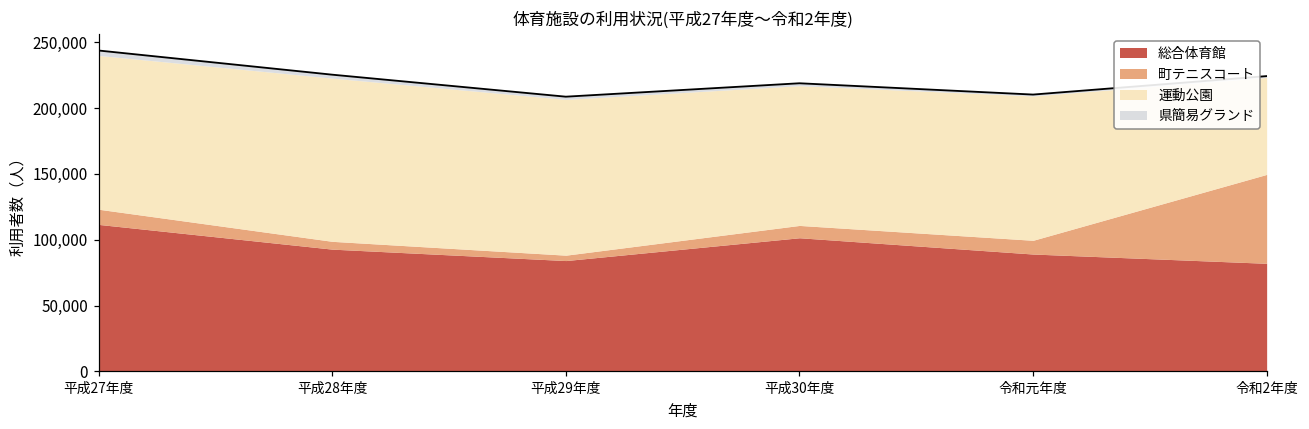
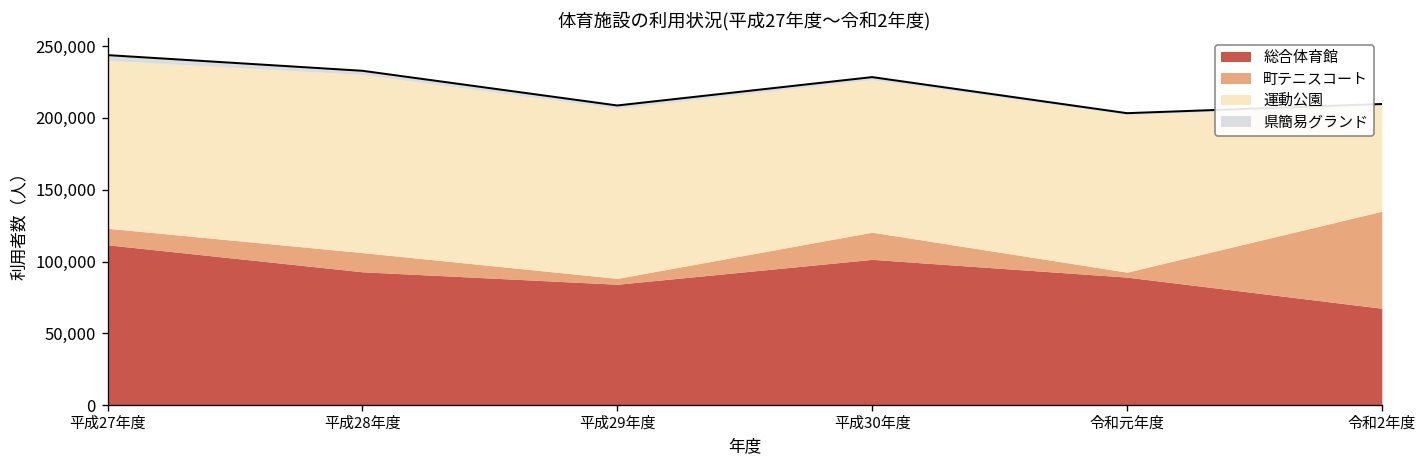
  {
    "総合体育館": {
      "平成27年度": "112,000",
      "平成28年度": "93,000",
      "平成29年度": "84,000",
      "平成30年度": "102,000",
      "令和元年度": "89,000",
-     "令和2年度": "82,000"
+     "令和2年度": "68,000"
    },
    "町テニスコート": {
      "平成27年度": "12,000",
-     "平成28年度": "6,000",
+     "平成28年度": "13,000",
      "平成29年度": "4,000",
-     "平成30年度": "9,000",
-     "令和元年度": "10,000",
+     "平成30年度": "19,000",
+     "令和元年度": "3,000",
      "令和2年度": "68,000"
    }
  }
